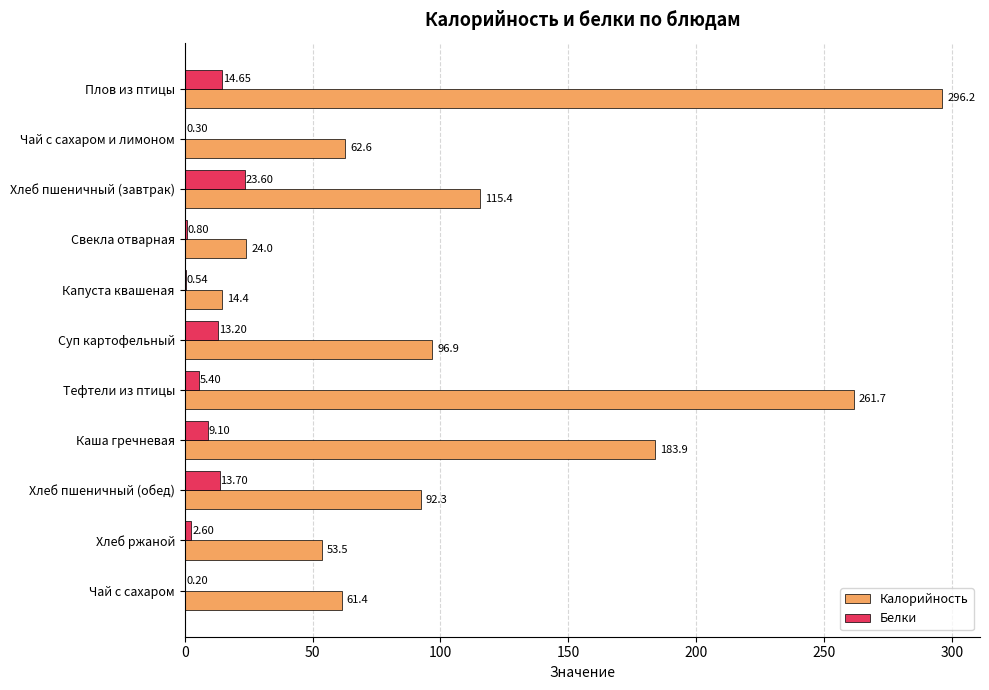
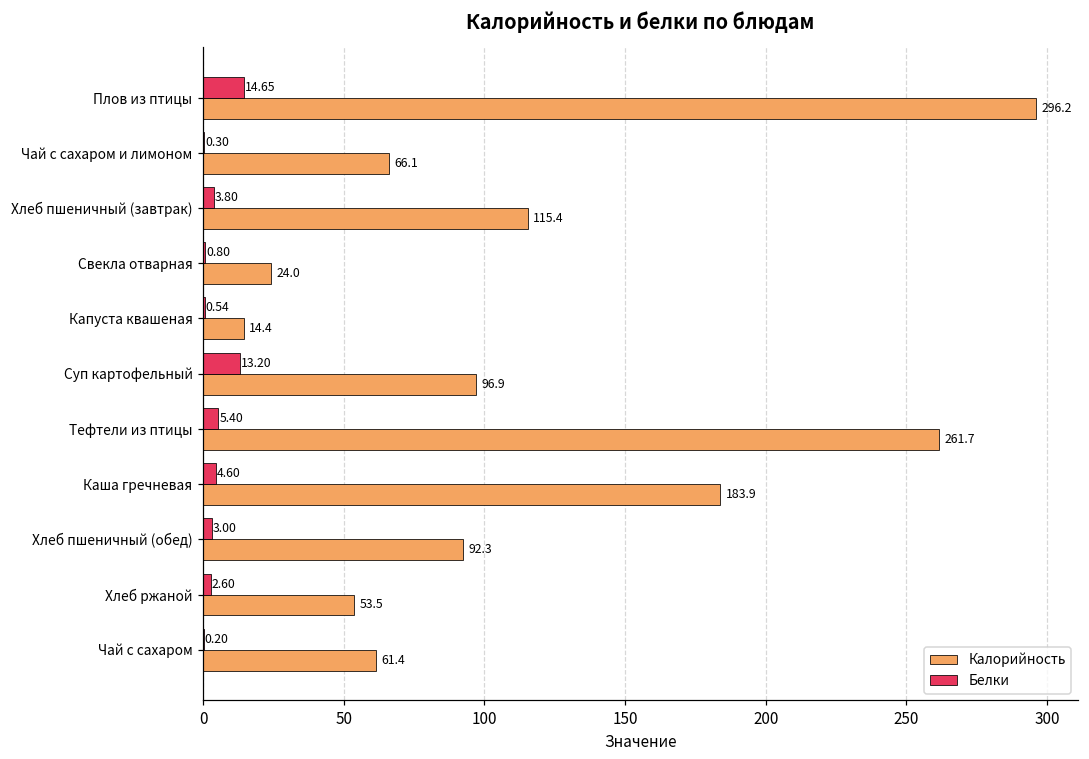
  {
    "Калорийность": {
      "Плов из птицы": 296.2,
-     "Чай с сахаром и лимоном": 62.6,
+     "Чай с сахаром и лимоном": 66.1,
      "Хлеб пшеничный (завтрак)": 115.4,
      "Свекла отварная": 24.0,
      "Капуста квашеная": 14.4,
      "Суп картофельный": 96.9,
      "Тефтели из птицы": 261.7,
      "Каша гречневая": 183.9,
      "Хлеб пшеничный (обед)": 92.3,
      "Хлеб ржаной": 53.5,
      "Чай с сахаром": 61.4
    },
    "Белки": {
      "Плов из птицы": 14.65,
      "Чай с сахаром и лимоном": 0.30,
-     "Хлеб пшеничный (завтрак)": 23.60,
+     "Хлеб пшеничный (завтрак)": 3.80,
      "Свекла отварная": 0.80,
      "Капуста квашеная": 0.54,
      "Суп картофельный": 13.20,
      "Тефтели из птицы": 5.40,
-     "Каша гречневая": 9.10,
-     "Хлеб пшеничный (обед)": 13.70,
+     "Каша гречневая": 4.60,
+     "Хлеб пшеничный (обед)": 3.00,
      "Хлеб ржаной": 2.60,
      "Чай с сахаром": 0.20
    }
  }
